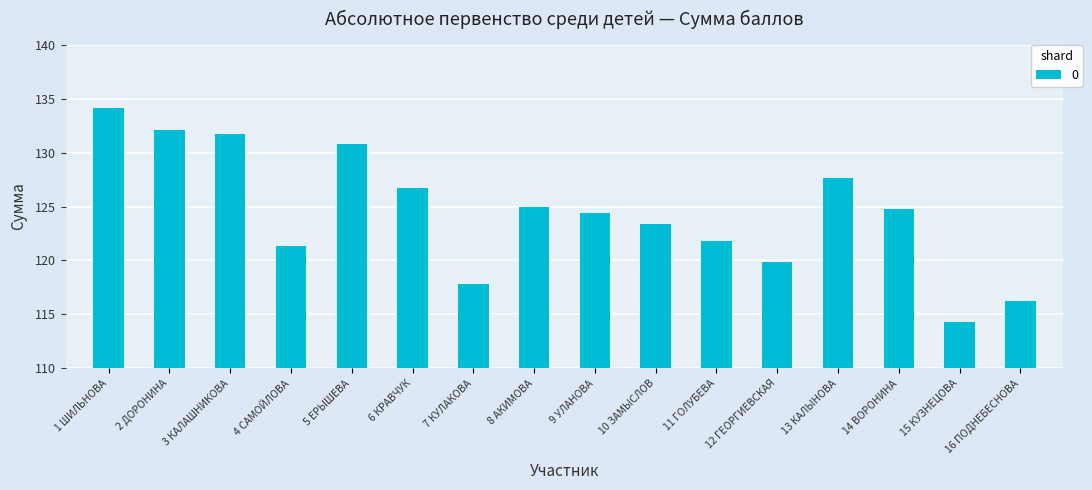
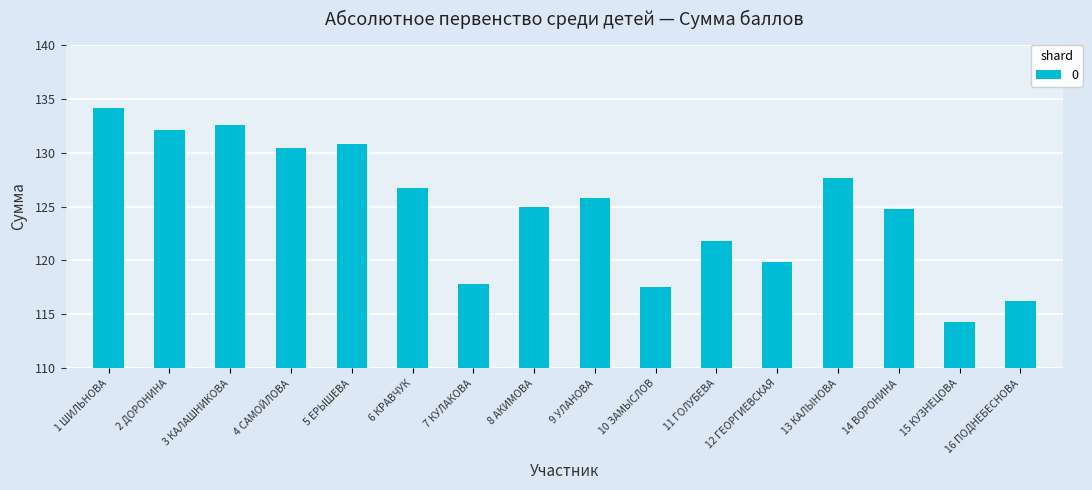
  {
    "1 ШИЛЬНОВА": 134.1,
    "2 ДОРОНИНА": 132.1,
-   "3 КАЛАШНИКОВА": 131.7,
-   "4 САМОЙЛОВА": 121.3,
+   "3 КАЛАШНИКОВА": 132.6,
+   "4 САМОЙЛОВА": 130.4,
    "5 ЕРЫШЕВА": 130.8,
    "6 КРАВЧУК": 126.7,
    "7 КУЛАКОВА": 117.8,
    "8 АКИМОВА": 125.0,
-   "9 УЛАНОВА": 124.4,
-   "10 ЗАМЫСЛОВ": 123.3,
+   "9 УЛАНОВА": 125.8,
+   "10 ЗАМЫСЛОВ": 117.5,
    "11 ГОЛУБЕВА": 121.8,
    "12 ГЕОРГИЕВСКАЯ": 119.8,
    "13 КАЛЫНОВА": 127.7,
    "14 ВОРОНИНА": 124.7,
    "15 КУЗНЕЦОВА": 114.3,
    "16 ПОДНЕБЕСНОВА": 116.2
  }
